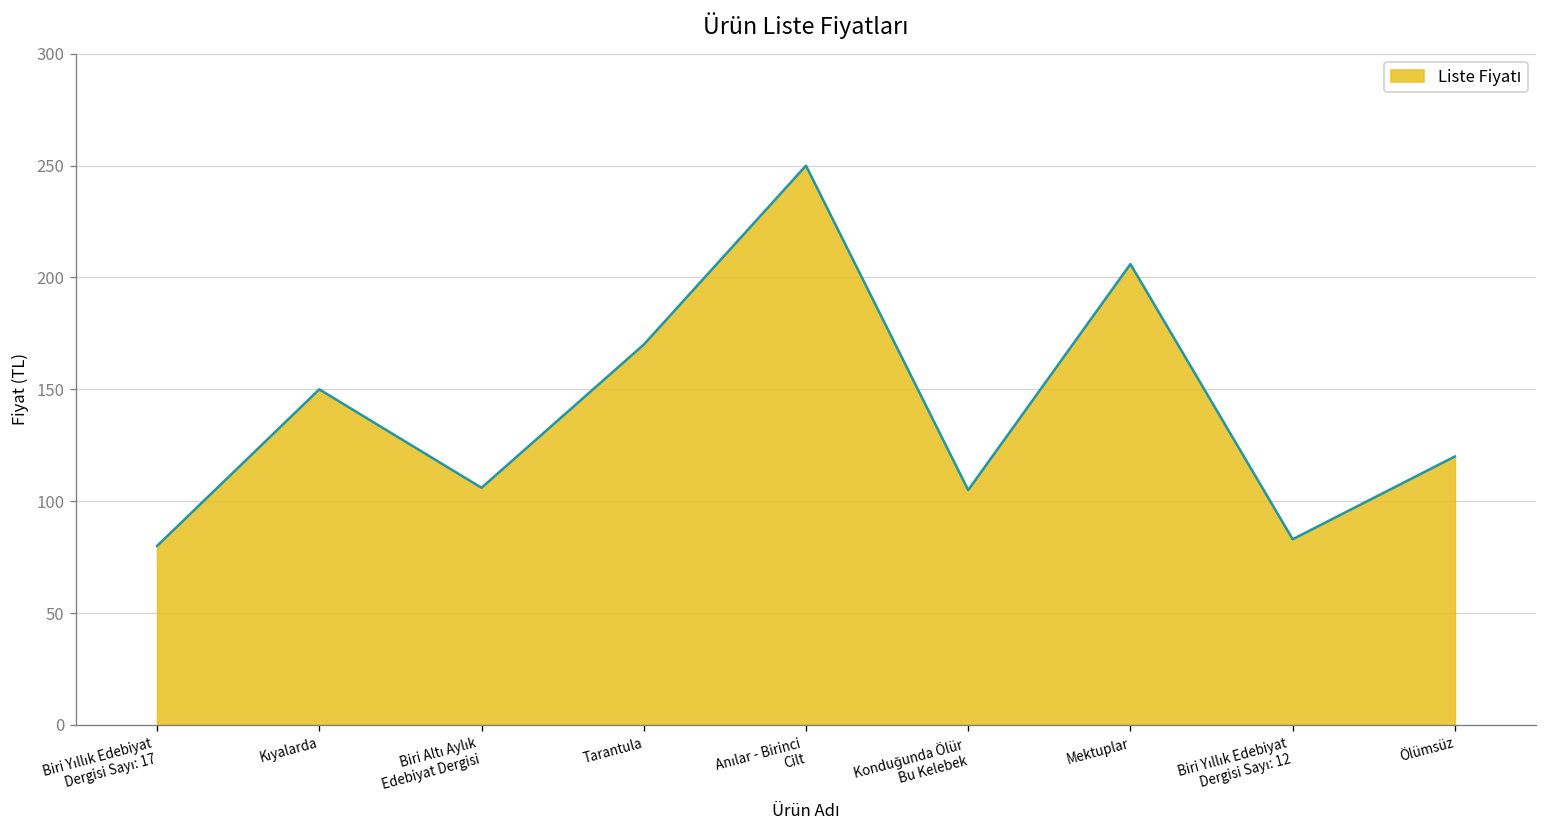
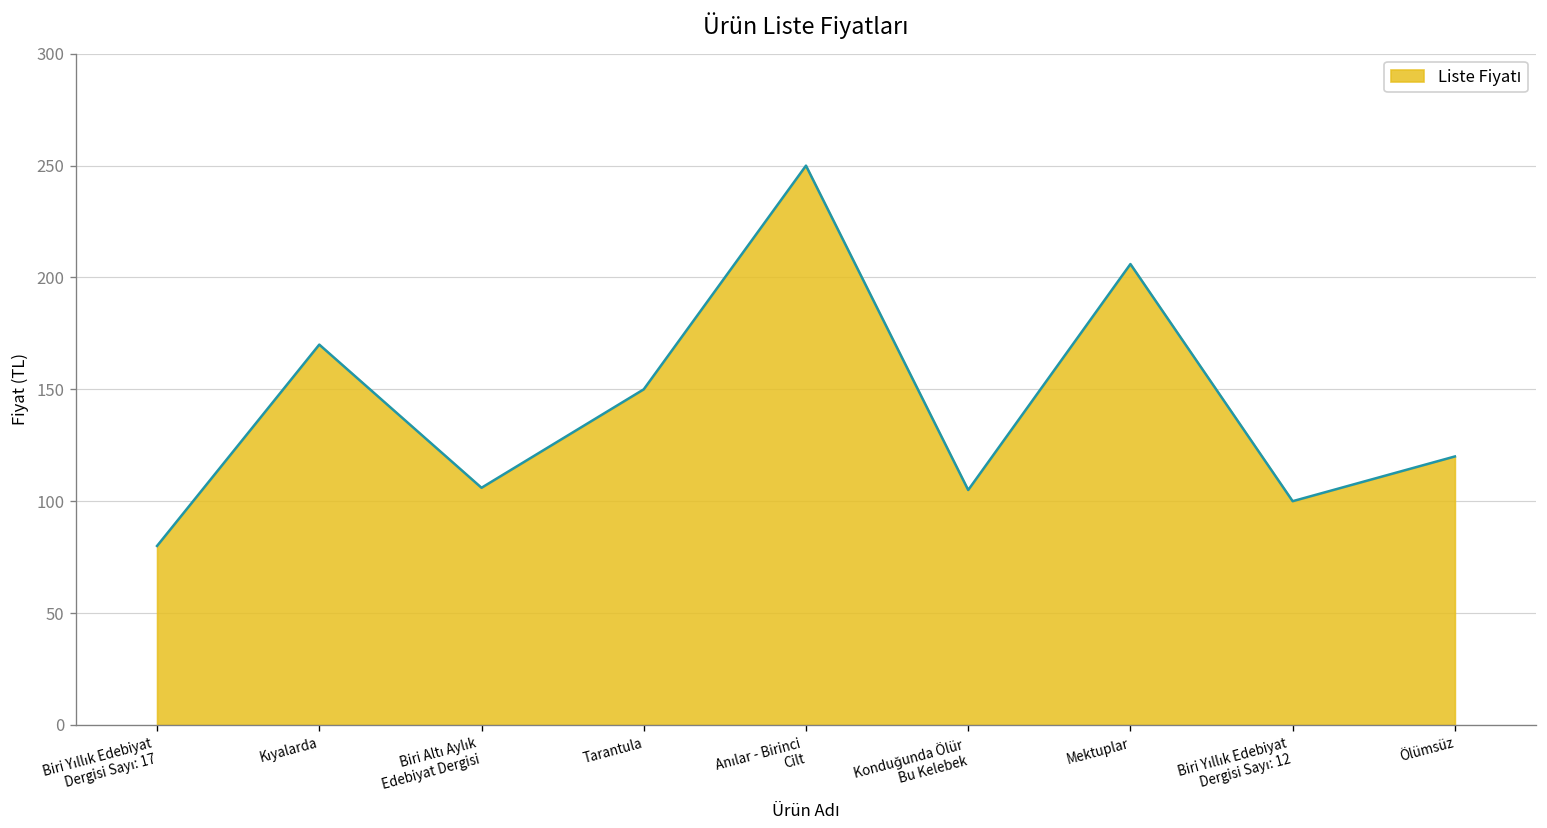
  {
    "Biri Yıllık Edebiyat Dergisi Sayı: 17": 80,
-   "Kıyalarda": 150,
+   "Kıyalarda": 170,
    "Biri Altı Aylık Edebiyat Dergisi": 106,
-   "Tarantula": 170,
+   "Tarantula": 150,
    "Anılar - Birinci Cilt": 250,
    "Konduğunda Ölür Bu Kelebek": 105,
    "Mektuplar": 206,
-   "Biri Yıllık Edebiyat Dergisi Sayı: 12": 83,
+   "Biri Yıllık Edebiyat Dergisi Sayı: 12": 100,
    "Ölümsüz": 120
  }
